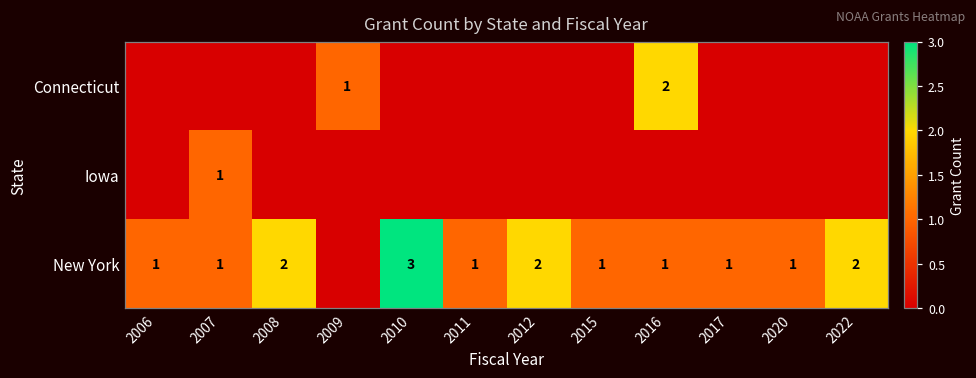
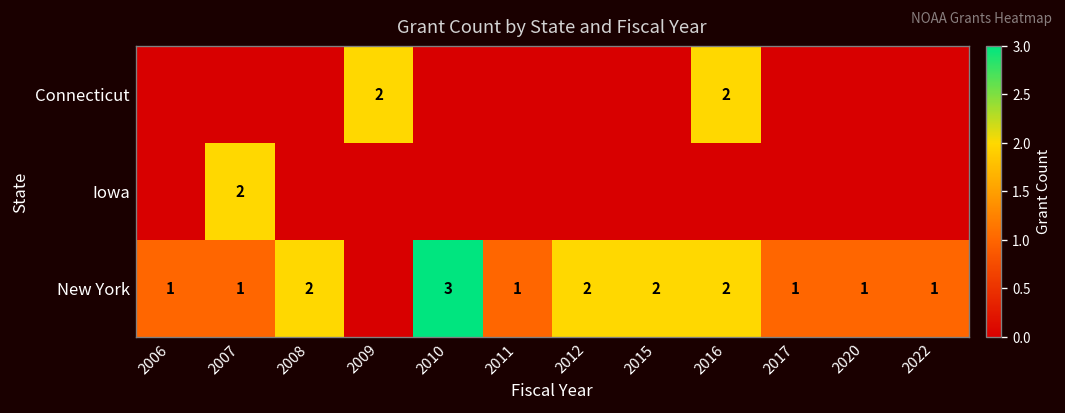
  {
    "Connecticut": {
-     "2009": 1,
+     "2009": 2,
      "2016": 2
    },
    "Iowa": {
-     "2007": 1
+     "2007": 2
    },
    "New York": {
      "2006": 1,
      "2007": 1,
      "2008": 2,
      "2010": 3,
      "2011": 1,
      "2012": 2,
-     "2015": 1,
-     "2016": 1,
+     "2015": 2,
+     "2016": 2,
      "2017": 1,
      "2020": 1,
-     "2022": 2
+     "2022": 1
    }
  }
